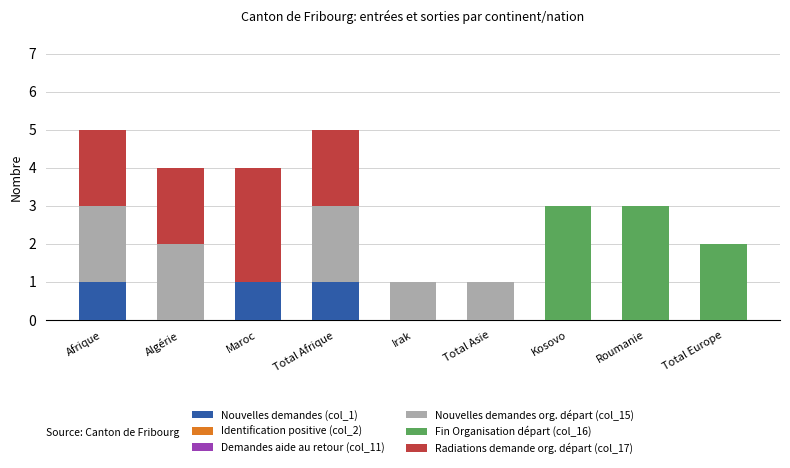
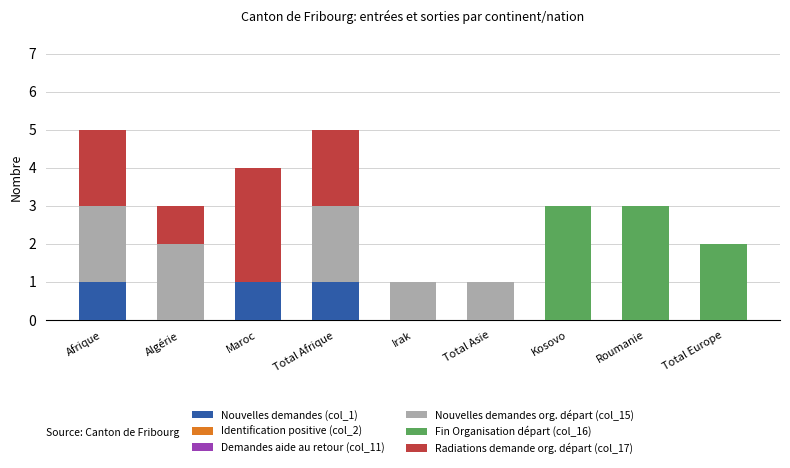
  {
    "Demandes aide au retour (col_11)": {
      "Afrique": 1,
      "Algérie": 0,
      "Maroc": 1,
      "Total Afrique": 1,
      "Irak": 0,
      "Total Asie": 0,
      "Kosovo": 0,
      "Roumanie": 0,
      "Total Europe": 0
    },
    "Radiations demande org. départ (col_17)": {
      "Afrique": 2,
-     "Algérie": 2,
+     "Algérie": 1,
      "Maroc": 3,
      "Total Afrique": 2,
      "Irak": 0,
      "Total Asie": 0,
      "Kosovo": 0,
      "Roumanie": 0,
      "Total Europe": 0
    }
  }
